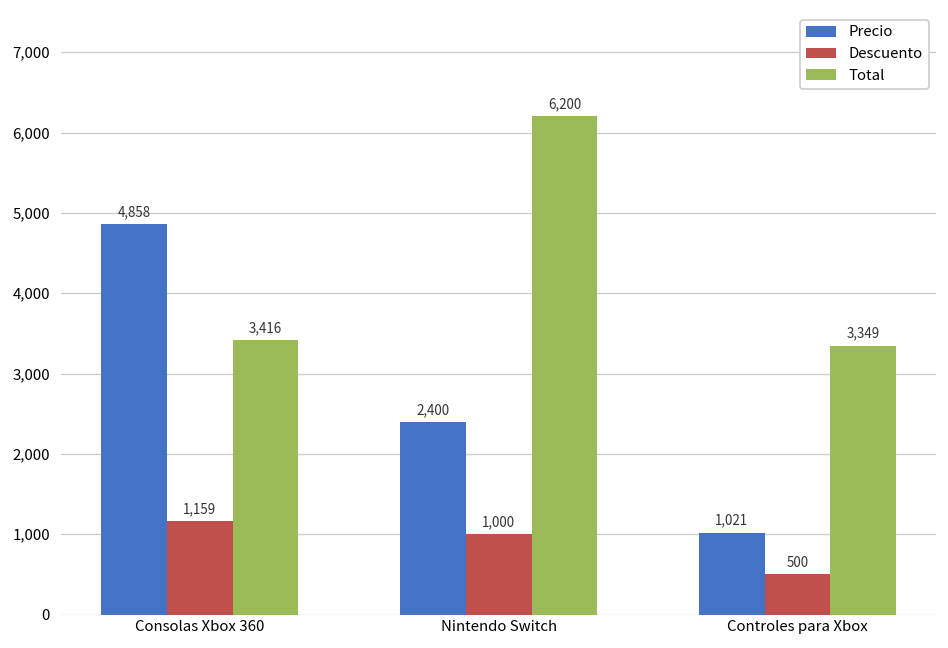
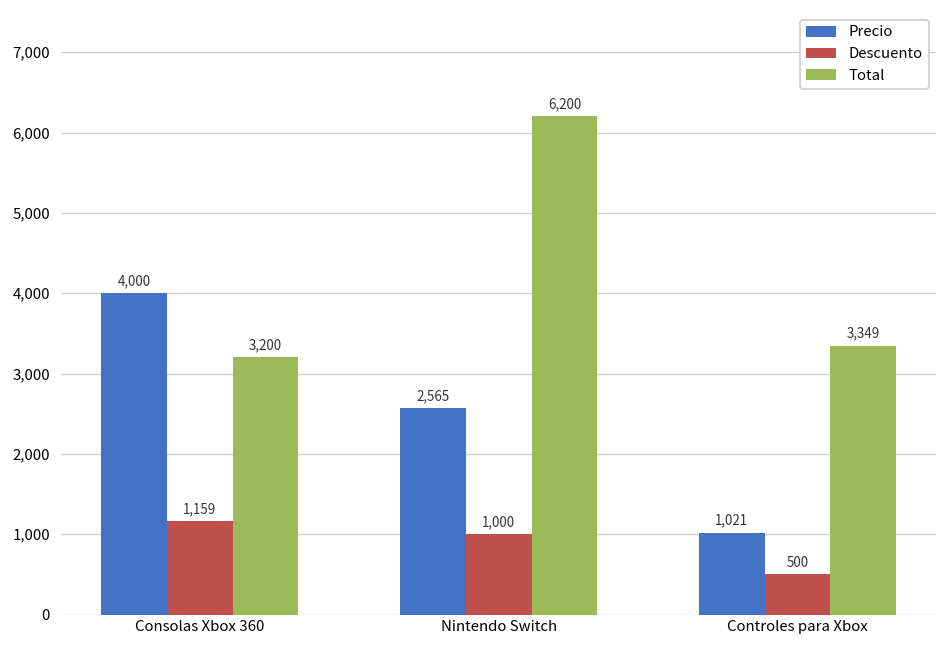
  {
    "Precio": {
-     "Consolas Xbox 360": "4,858",
-     "Nintendo Switch": "2,400",
+     "Consolas Xbox 360": "4,000",
+     "Nintendo Switch": "2,565",
      "Controles para Xbox": "1,021"
    },
    "Descuento": {
      "Consolas Xbox 360": "1,159",
      "Nintendo Switch": "1,000",
      "Controles para Xbox": "500"
    },
    "Total": {
-     "Consolas Xbox 360": "3,416",
+     "Consolas Xbox 360": "3,200",
      "Nintendo Switch": "6,200",
      "Controles para Xbox": "3,349"
    }
  }
